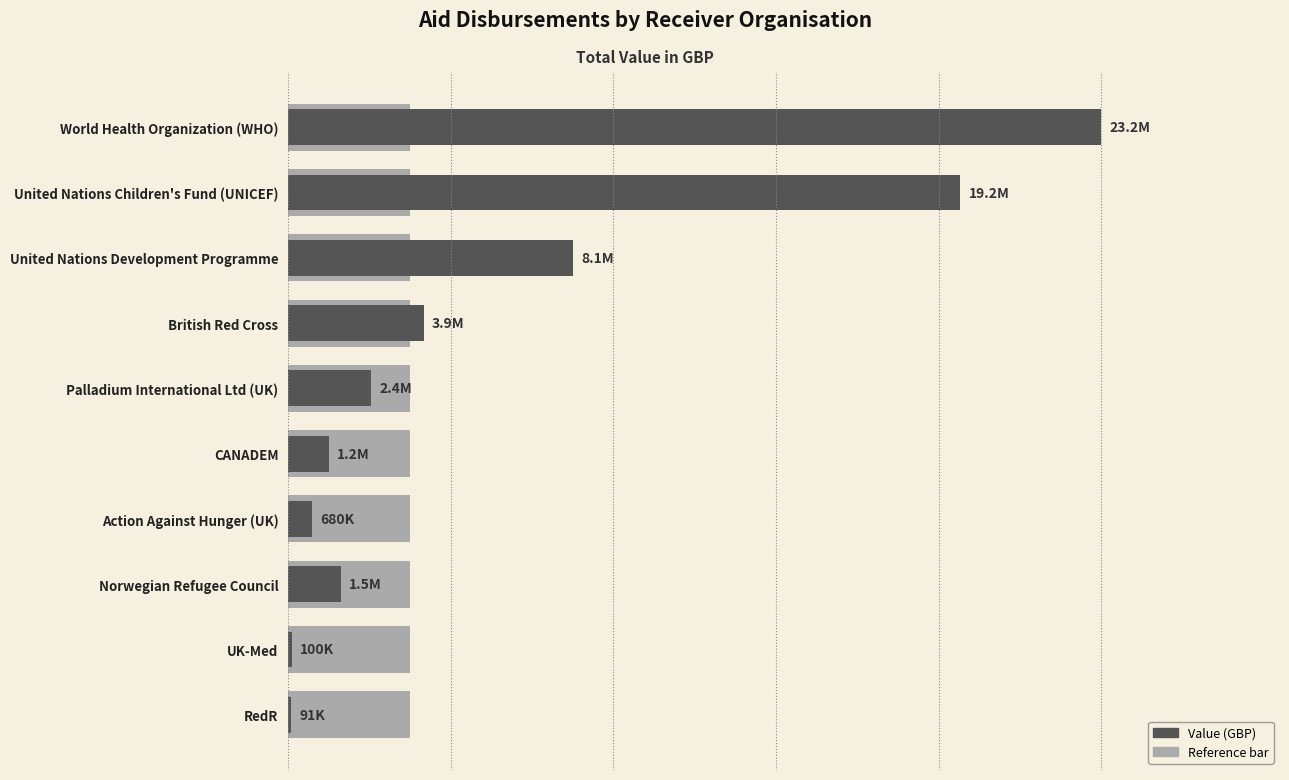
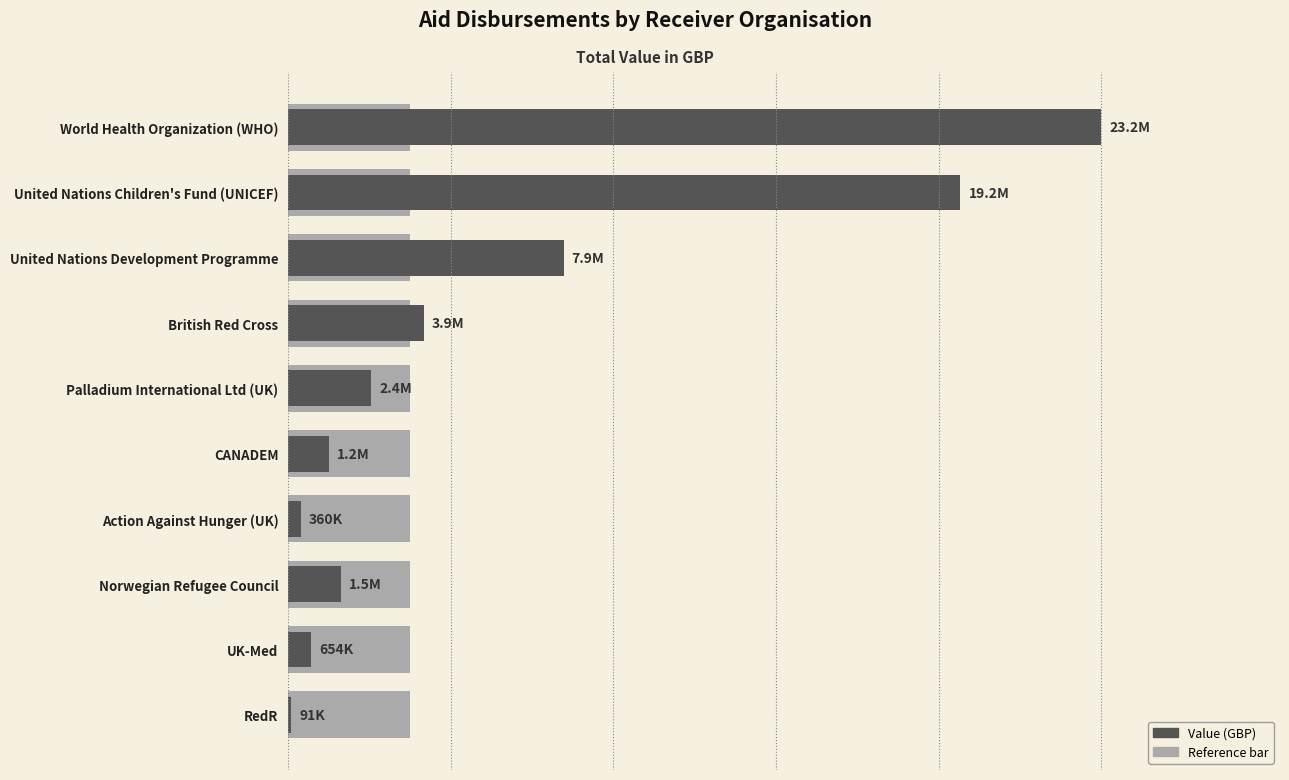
  {
    "Value (GBP)": {
      "World Health Organization (WHO)": "23.2M",
      "United Nations Children's Fund (UNICEF)": "19.2M",
-     "United Nations Development Programme": "8.1M",
+     "United Nations Development Programme": "7.9M",
      "British Red Cross": "3.9M",
-     "Action Against Hunger (UK)": "680K",
-     "UK-Med": "100K"
+     "Action Against Hunger (UK)": "360K",
+     "UK-Med": "654K"
    }
  }
